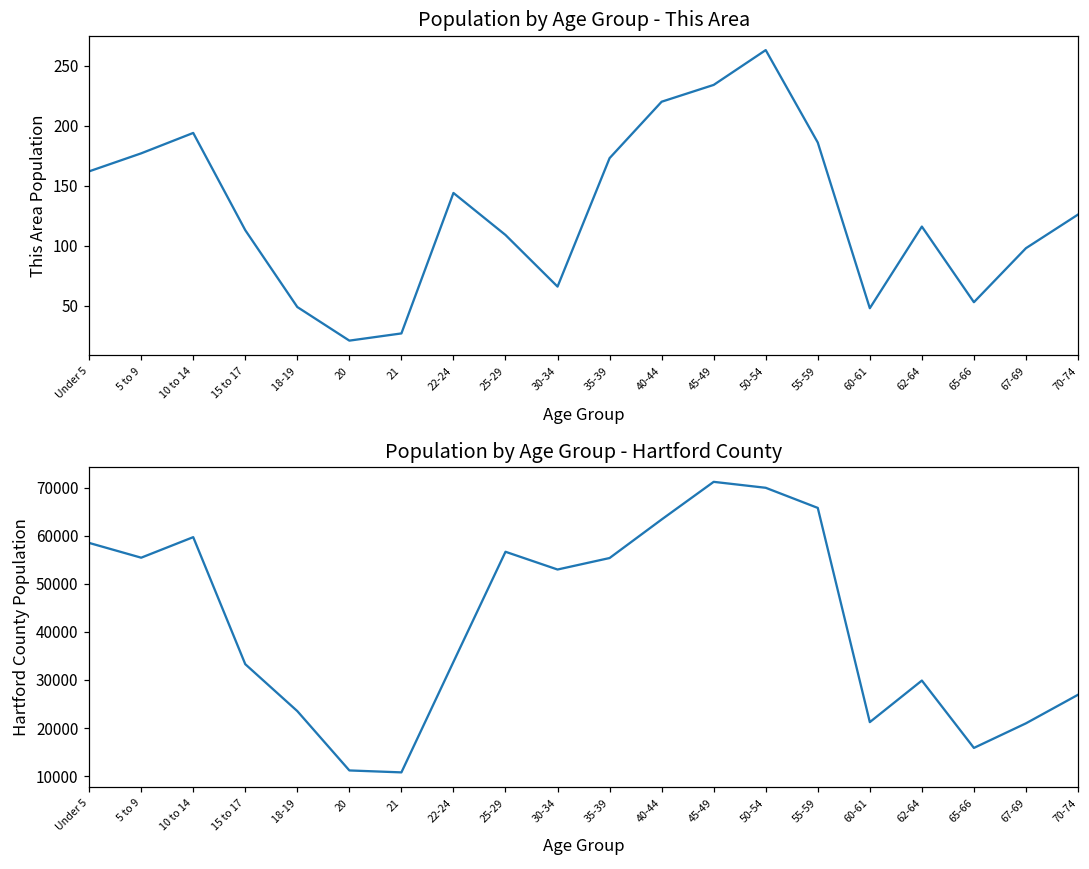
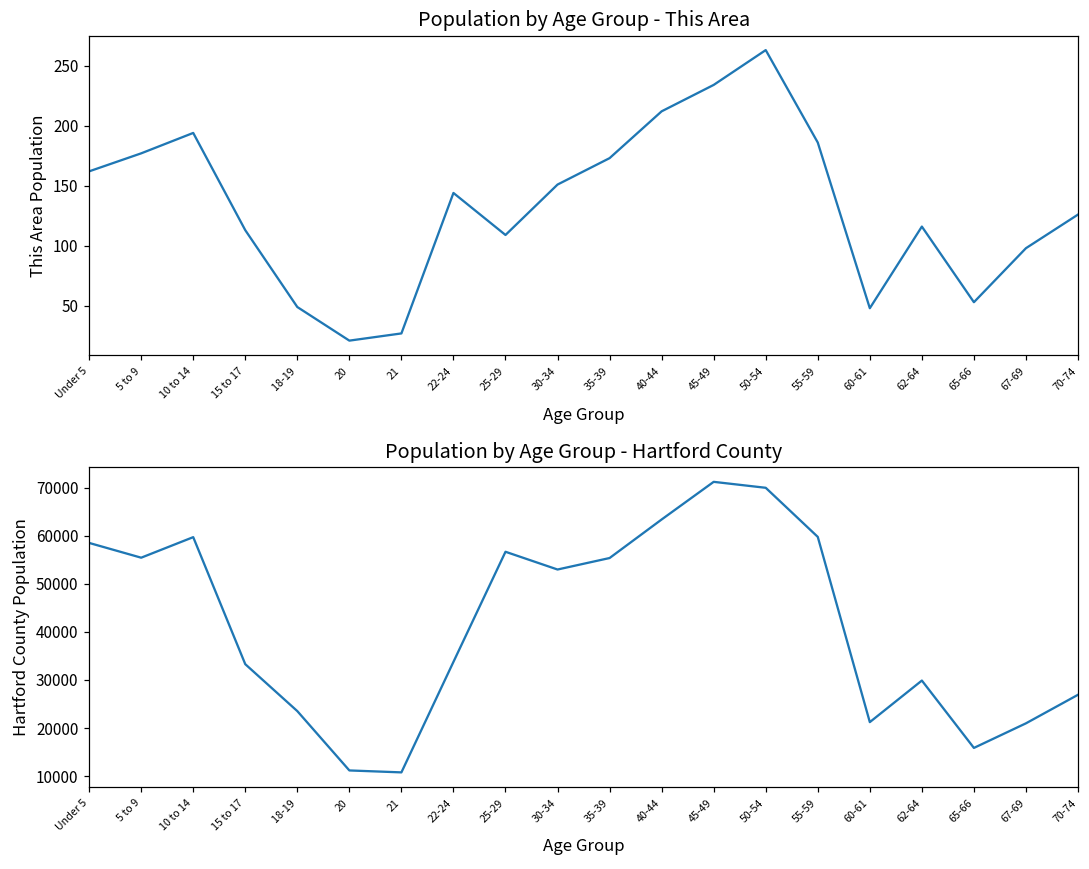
  {
    "Population by Age Group - This Area": {
      "Under 5": 162,
      "5 to 9": 177,
      "10 to 14": 194,
      "15 to 17": 113,
      "18-19": 49,
      "20": 21,
      "21": 27,
      "22-24": 144,
      "25-29": 109,
-     "30-34": 66,
+     "30-34": 151,
      "35-39": 173,
-     "40-44": 220,
+     "40-44": 212,
      "45-49": 234,
      "50-54": 263,
      "55-59": 186,
      "60-61": 48,
      "62-64": 116,
      "65-66": 53,
      "67-69": 98,
      "70-74": 126
    },
    "Population by Age Group - Hartford County": {
      "Under 5": 59000,
      "5 to 9": 55000,
      "10 to 14": 60000,
      "15 to 17": 33000,
      "18-19": 24000,
      "20": 11000,
      "21": 11000,
      "22-24": 34000,
      "25-29": 57000,
      "30-34": 53000,
      "35-39": 55000,
      "40-44": 63000,
      "45-49": 71000,
      "50-54": 70000,
-     "55-59": 66000,
+     "55-59": 60000,
      "60-61": 21000,
      "62-64": 30000,
      "65-66": 16000,
      "67-69": 21000,
      "70-74": 27000
    }
  }
